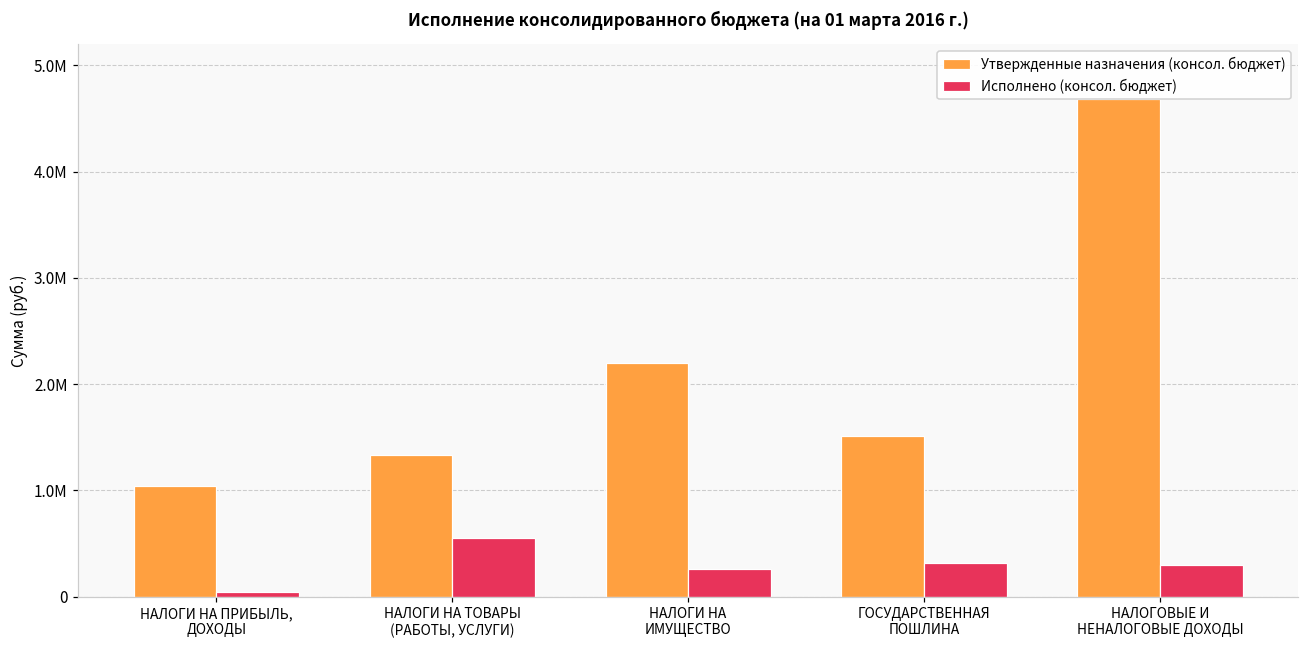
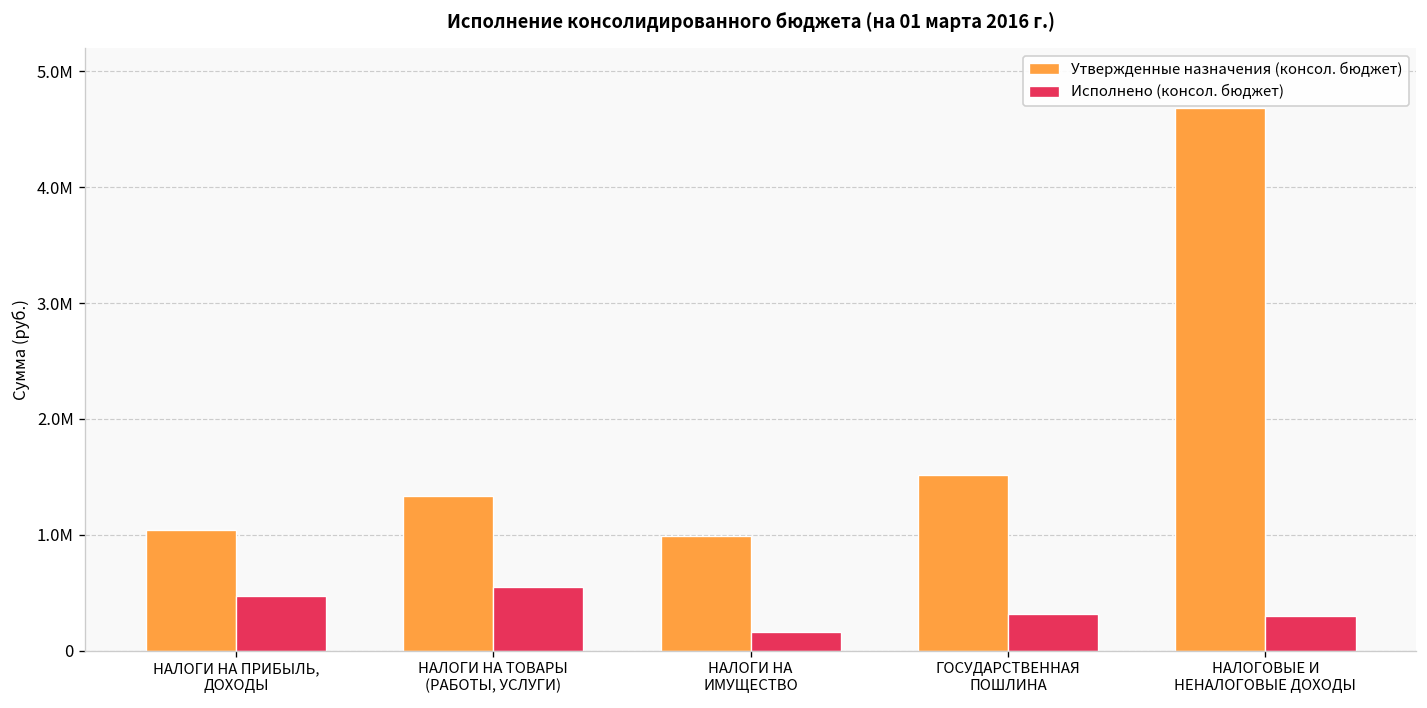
  {
    "Утвержденные назначения (консол. бюджет)": {
      "НАЛОГИ НА ПРИБЫЛЬ, ДОХОДЫ": 1000000,
      "НАЛОГИ НА ТОВАРЫ (РАБОТЫ, УСЛУГИ)": 1300000,
-     "НАЛОГИ НА ИМУЩЕСТВО": 2200000,
+     "НАЛОГИ НА ИМУЩЕСТВО": 1000000,
      "ГОСУДАРСТВЕННАЯ ПОШЛИНА": 1500000,
      "НАЛОГОВЫЕ И НЕНАЛОГОВЫЕ ДОХОДЫ": 4700000
    },
    "Исполнено (консол. бюджет)": {
-     "НАЛОГИ НА ПРИБЫЛЬ, ДОХОДЫ": 0,
+     "НАЛОГИ НА ПРИБЫЛЬ, ДОХОДЫ": 500000,
      "НАЛОГИ НА ТОВАРЫ (РАБОТЫ, УСЛУГИ)": 500000,
-     "НАЛОГИ НА ИМУЩЕСТВО": 300000,
+     "НАЛОГИ НА ИМУЩЕСТВО": 200000,
      "ГОСУДАРСТВЕННАЯ ПОШЛИНА": 300000,
      "НАЛОГОВЫЕ И НЕНАЛОГОВЫЕ ДОХОДЫ": 300000
    }
  }
